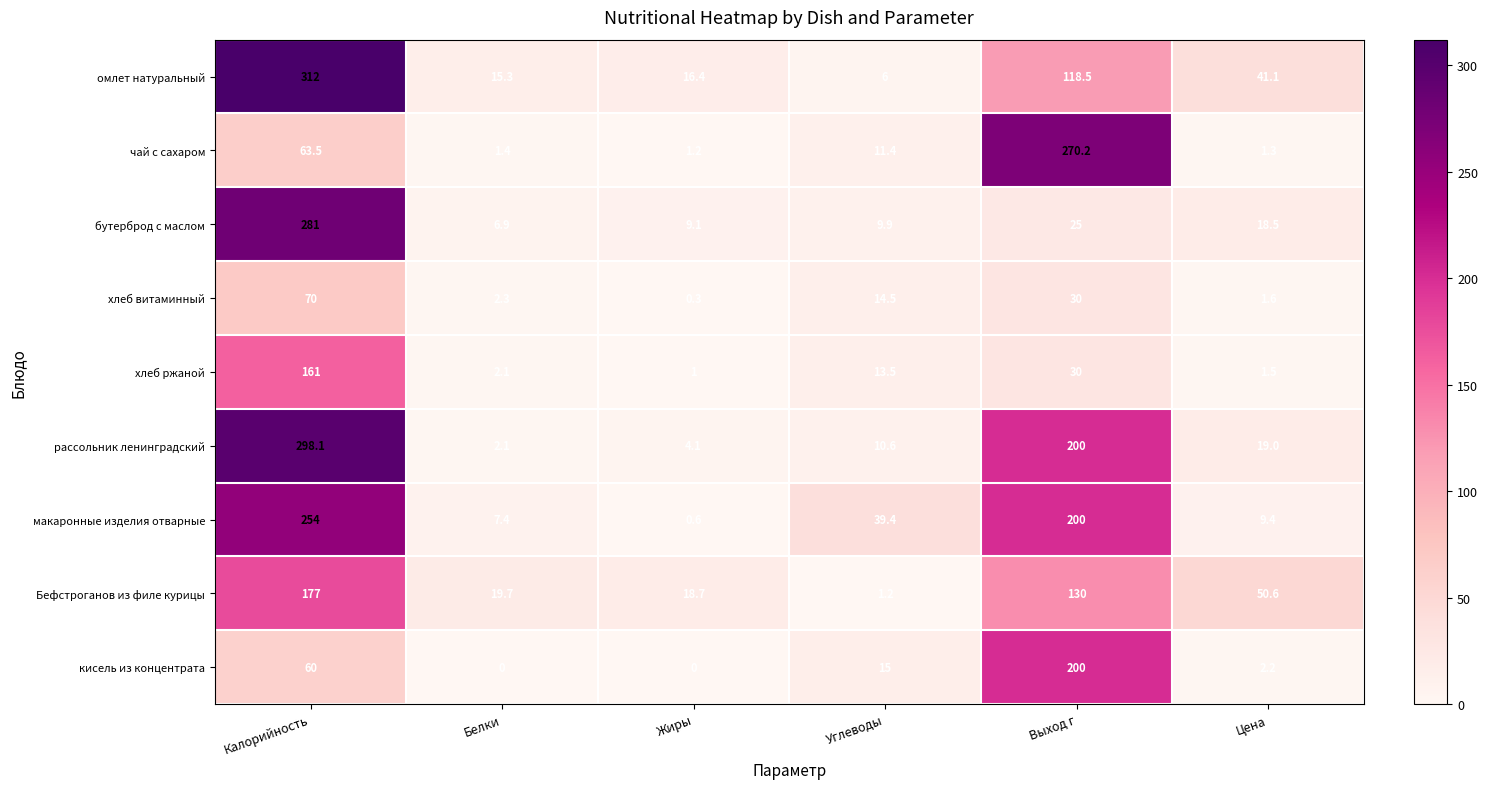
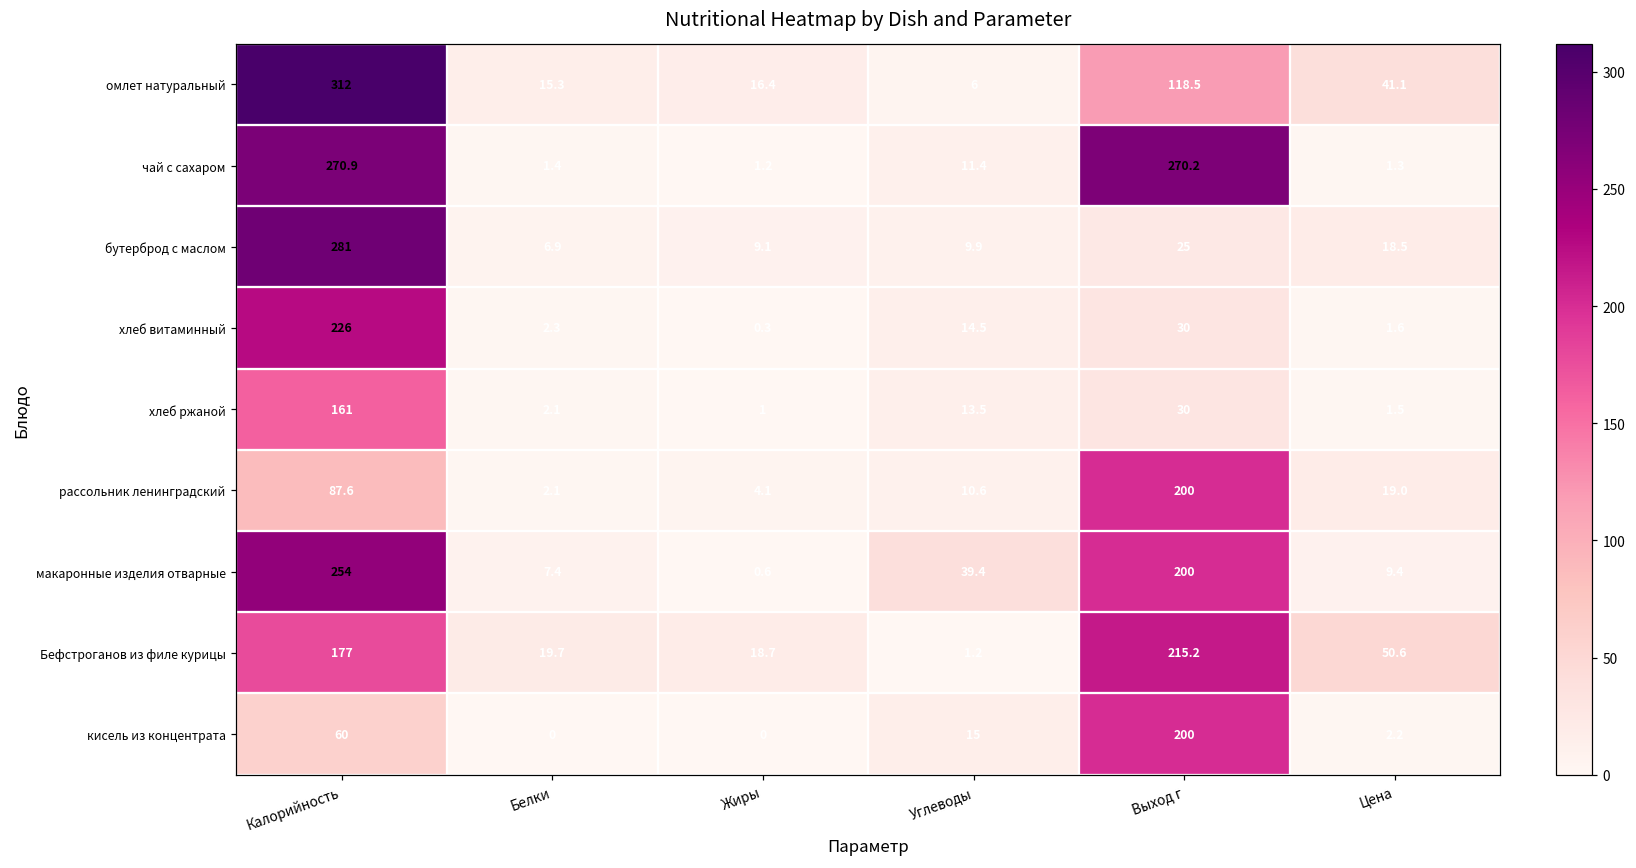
  {
    "омлет натуральный": {
      "Калорийность": 312,
      "Выход г": 118.5
    },
    "чай с сахаром": {
-     "Калорийность": 63.5,
+     "Калорийность": 270.9,
      "Выход г": 270.2
    },
    "бутерброд с маслом": {
      "Калорийность": 281
    },
    "хлеб витаминный": {
-     "Калорийность": 70
+     "Калорийность": 226
    },
    "хлеб ржаной": {
      "Калорийность": 161
    },
    "рассольник ленинградский": {
-     "Калорийность": 298.1,
+     "Калорийность": 87.6,
      "Выход г": 200
    },
    "макаронные изделия отварные": {
      "Калорийность": 254,
      "Выход г": 200
    },
    "Бефстроганов из филе курицы": {
      "Калорийность": 177,
-     "Выход г": 130
+     "Выход г": 215.2
    },
    "кисель из концентрата": {
      "Калорийность": 60,
      "Выход г": 200
    }
  }
